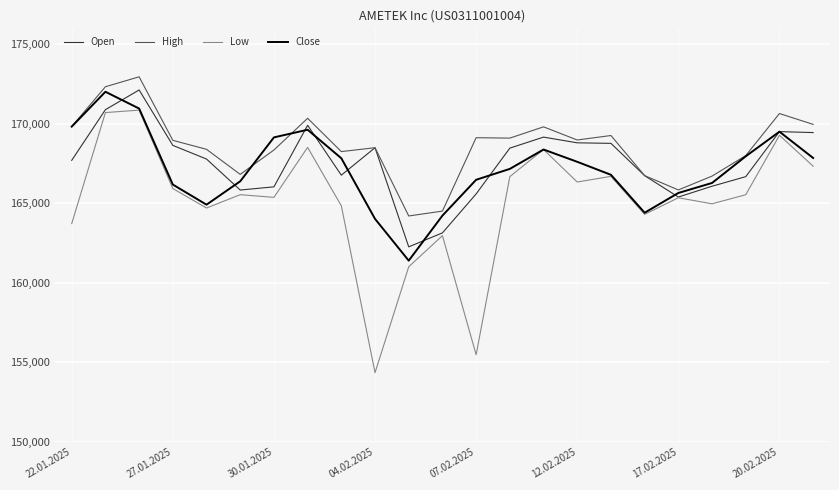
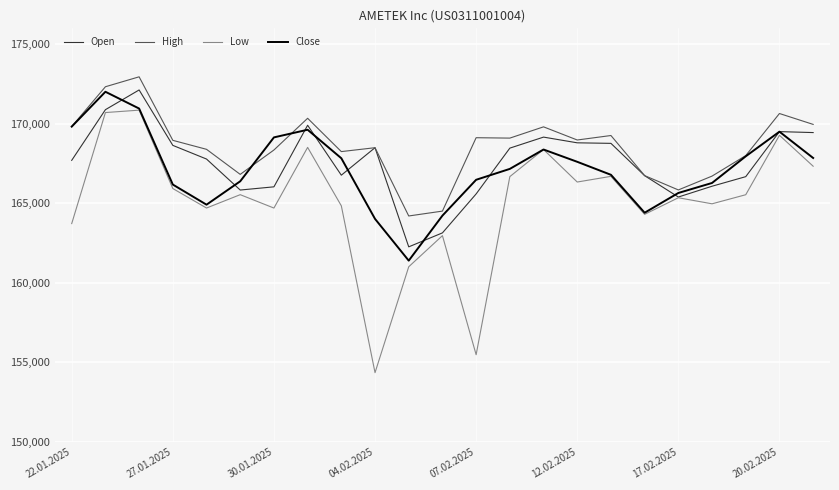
  {
    "Low": {
      "22.01.2025": "163,700",
      "27.01.2025": "165,900",
-     "30.01.2025": "165,400",
+     "30.01.2025": "164,700",
      "04.02.2025": "154,400",
      "07.02.2025": "155,500",
      "12.02.2025": "166,300",
      "20.02.2025": "169,300"
    },
    "Close": {
      "27.01.2025": "166,200",
      "30.01.2025": "169,100",
      "04.02.2025": "164,000",
      "07.02.2025": "166,500",
      "12.02.2025": "167,600",
      "17.02.2025": "165,700"
    }
  }
